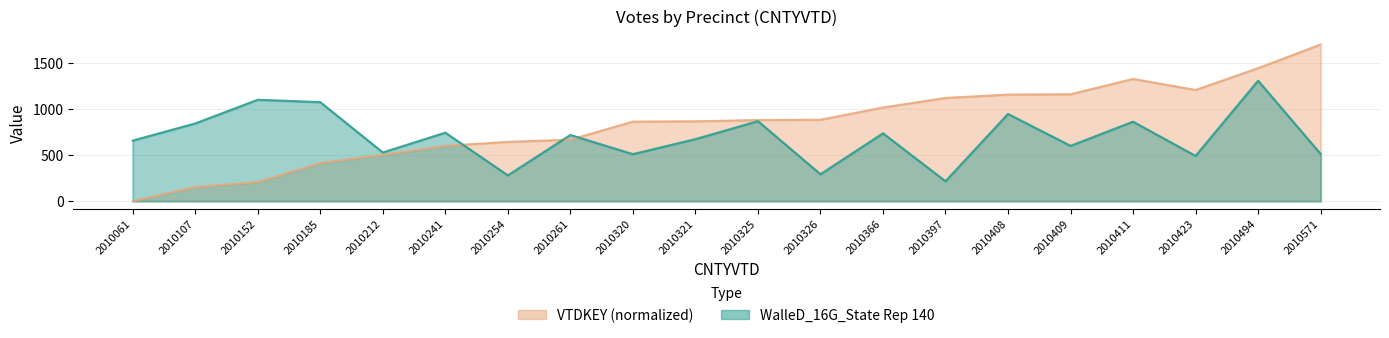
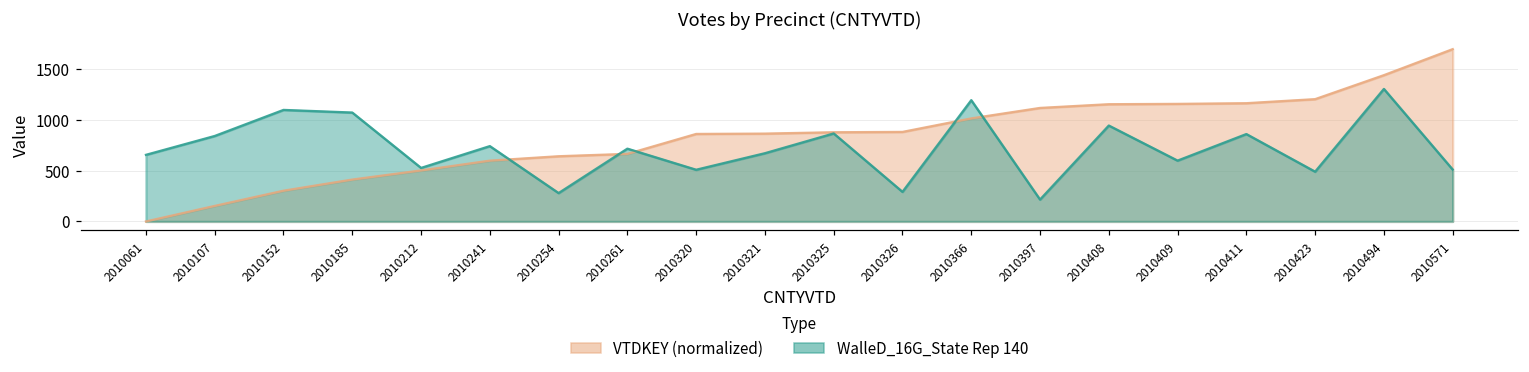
  {
    "VTDKEY (normalized)": {
      "2010061": 0,
      "2010107": 200,
-     "2010152": 200,
+     "2010152": 300,
      "2010185": 400,
      "2010241": 600,
      "2010254": 600,
      "2010261": 700,
      "2010320": 900,
      "2010321": 900,
      "2010326": 900,
      "2010366": 1000,
      "2010397": 1100,
      "2010408": 1200,
      "2010409": 1200,
-     "2010411": 1300,
+     "2010411": 1200,
      "2010423": 1200,
      "2010494": 1400,
      "2010571": 1700
    },
    "WalleD_16G_State Rep 140": {
      "2010061": 700,
      "2010107": 800,
      "2010152": 1100,
      "2010185": 1100,
      "2010241": 700,
      "2010254": 300,
      "2010261": 700,
      "2010320": 500,
      "2010321": 700,
      "2010326": 300,
-     "2010366": 700,
+     "2010366": 1200,
      "2010397": 200,
      "2010408": 900,
      "2010409": 600,
      "2010411": 900,
      "2010423": 500,
      "2010494": 1300,
      "2010571": 500
    }
  }
